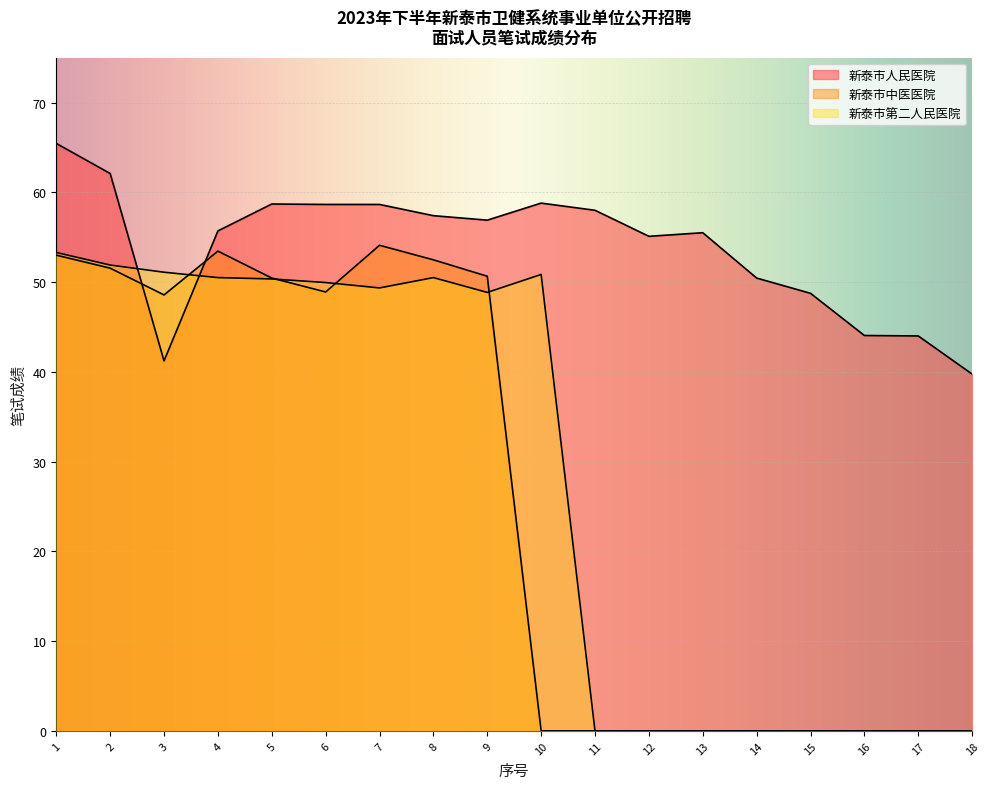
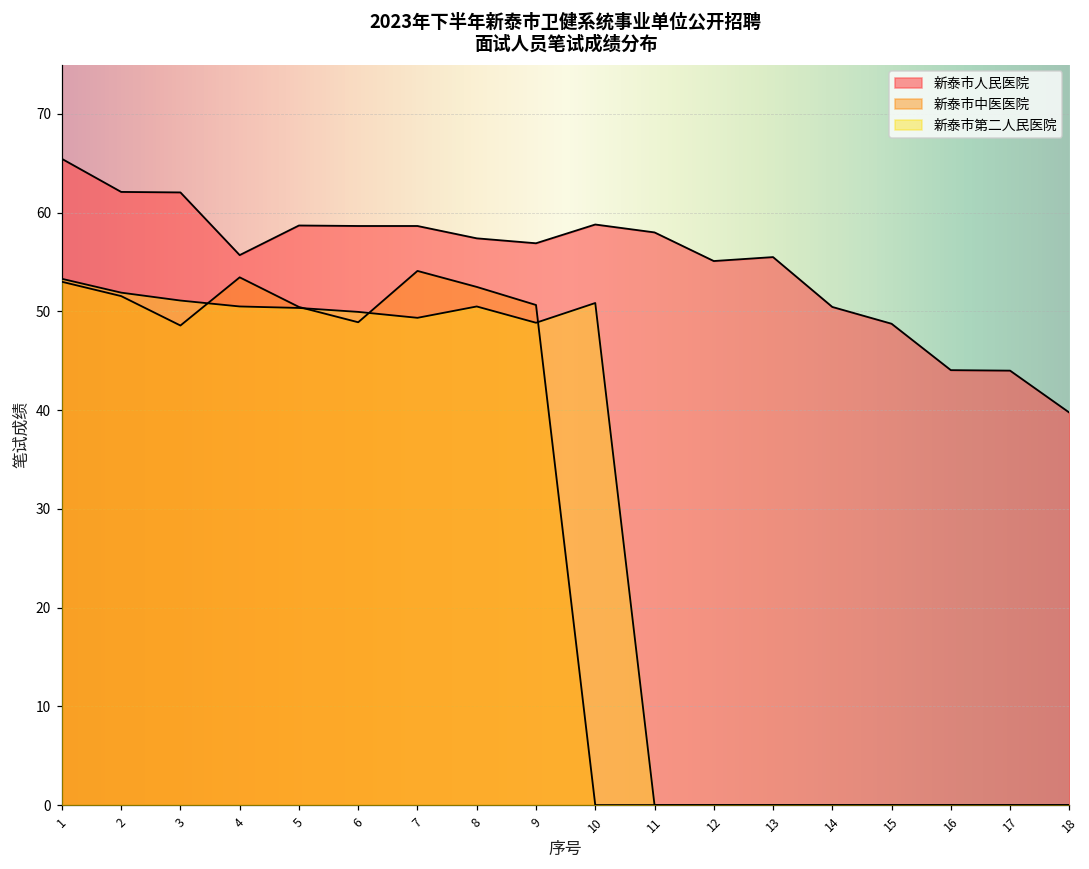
  {
    "新泰市人民医院": {
      "1": 65,
      "2": 62,
-     "3": 41,
+     "3": 62,
      "4": 56,
      "5": 59,
      "6": 59,
      "7": 59,
      "8": 57,
      "9": 57,
      "10": 59,
      "11": 58,
      "12": 55,
      "13": 56,
      "14": 50,
      "15": 49,
      "16": 44,
      "17": 44,
      "18": 40
    },
    "新泰市中医医院": {
      "1": 53,
      "2": 52,
      "3": 49,
      "4": 53,
      "6": 49,
      "7": 54,
      "8": 52,
      "9": 51,
      "10": 0
    },
    "新泰市第二人民医院": {
      "1": 53,
      "2": 52,
      "3": 51,
      "4": 51,
      "6": 50,
      "7": 49,
      "8": 51,
      "9": 49,
      "10": 51
    }
  }
